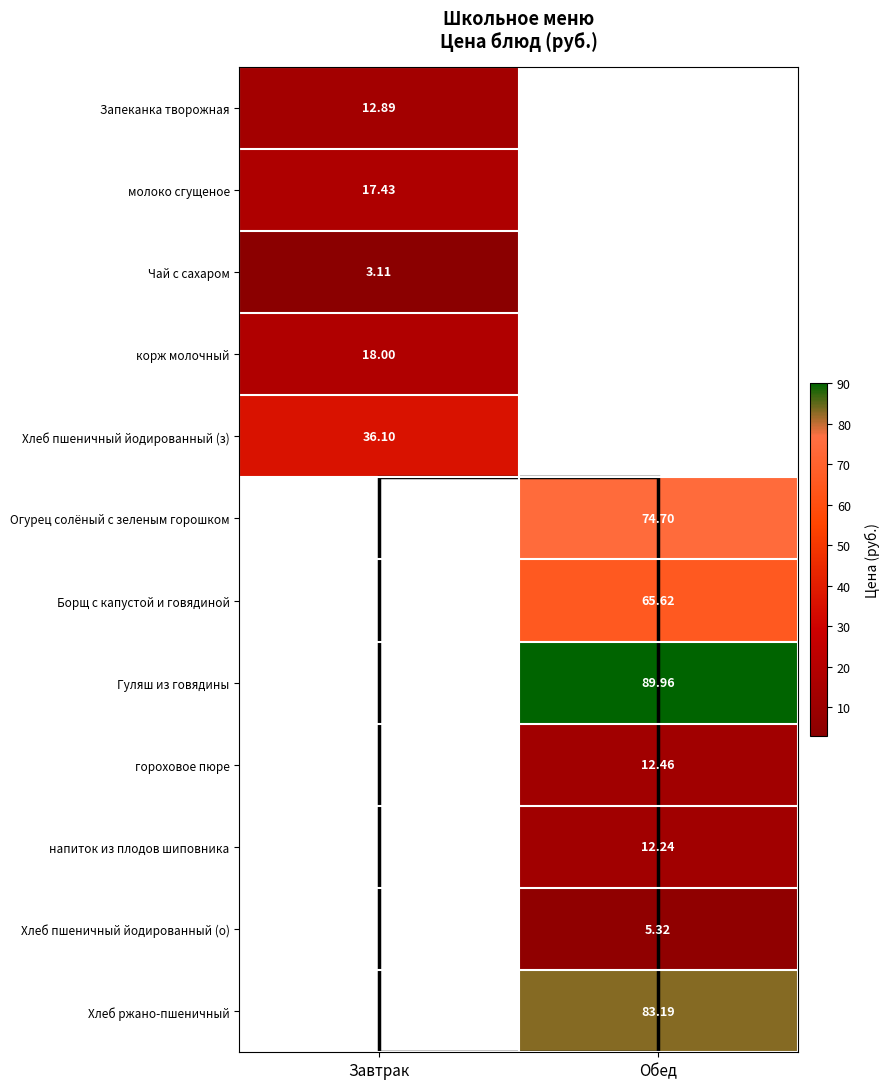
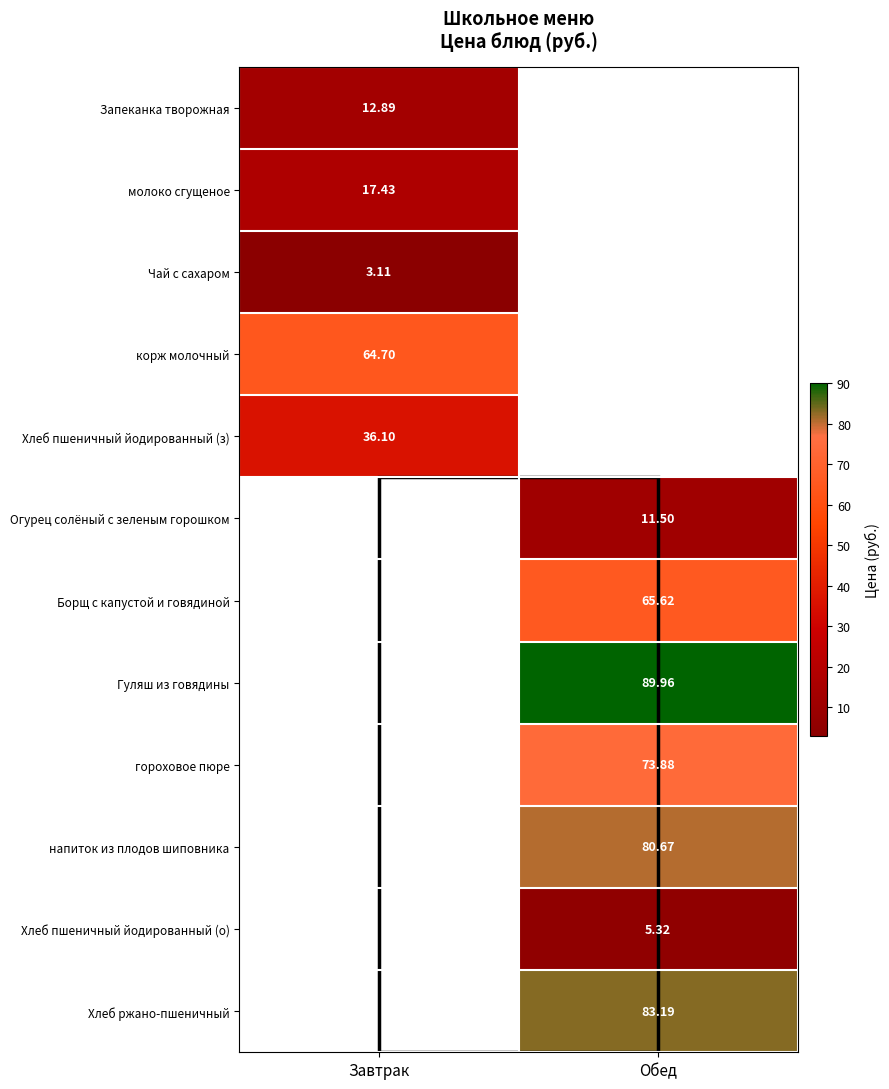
  {
    "Запеканка творожная": {
      "Завтрак": 12.89
    },
    "молоко сгущеное": {
      "Завтрак": 17.43
    },
    "Чай с сахаром": {
      "Завтрак": 3.11
    },
    "корж молочный": {
-     "Завтрак": 18.00
+     "Завтрак": 64.70
    },
    "Хлеб пшеничный йодированный (з)": {
      "Завтрак": 36.10
    },
    "Огурец солёный с зеленым горошком": {
-     "Обед": 74.70
+     "Обед": 11.50
    },
    "Борщ с капустой и говядиной": {
      "Обед": 65.62
    },
    "Гуляш из говядины": {
      "Обед": 89.96
    },
    "гороховое пюре": {
-     "Обед": 12.46
+     "Обед": 73.88
    },
    "напиток из плодов шиповника": {
-     "Обед": 12.24
+     "Обед": 80.67
    },
    "Хлеб пшеничный йодированный (о)": {
      "Обед": 5.32
    },
    "Хлеб ржано-пшеничный": {
      "Обед": 83.19
    }
  }
